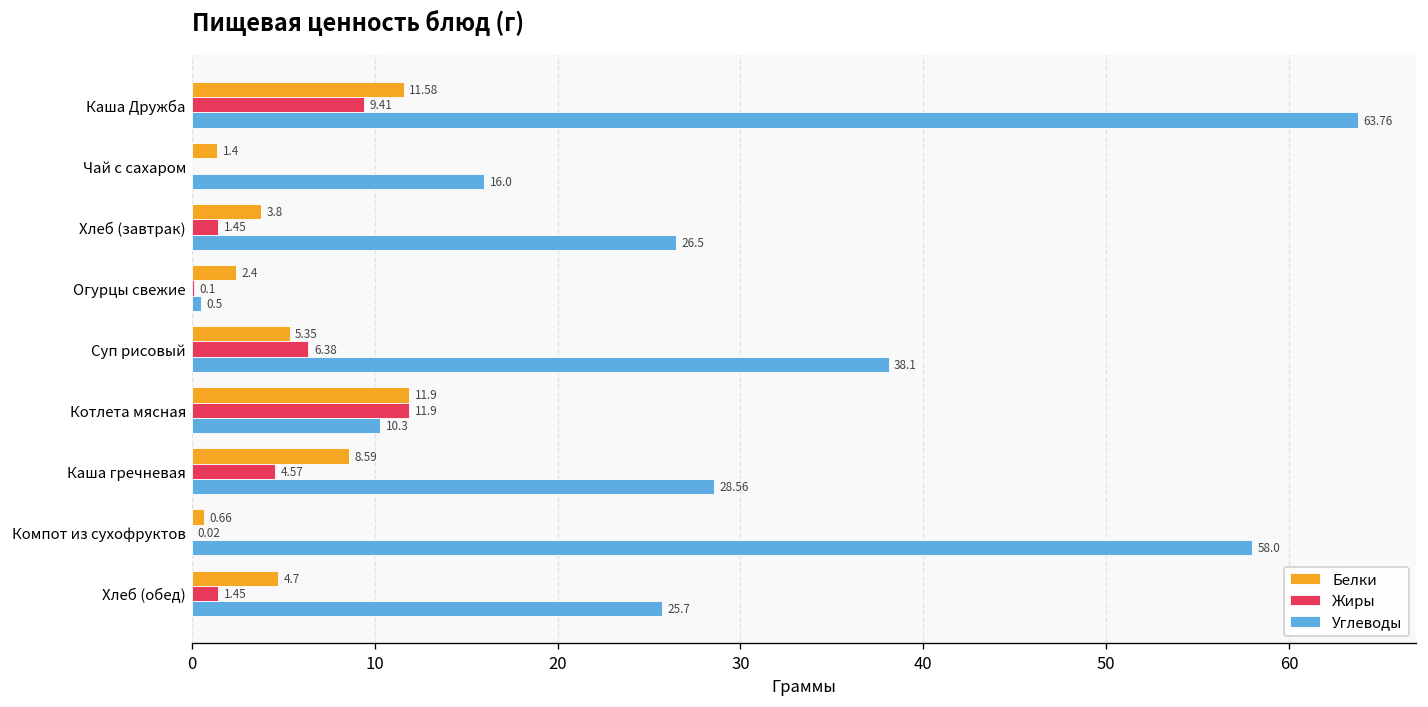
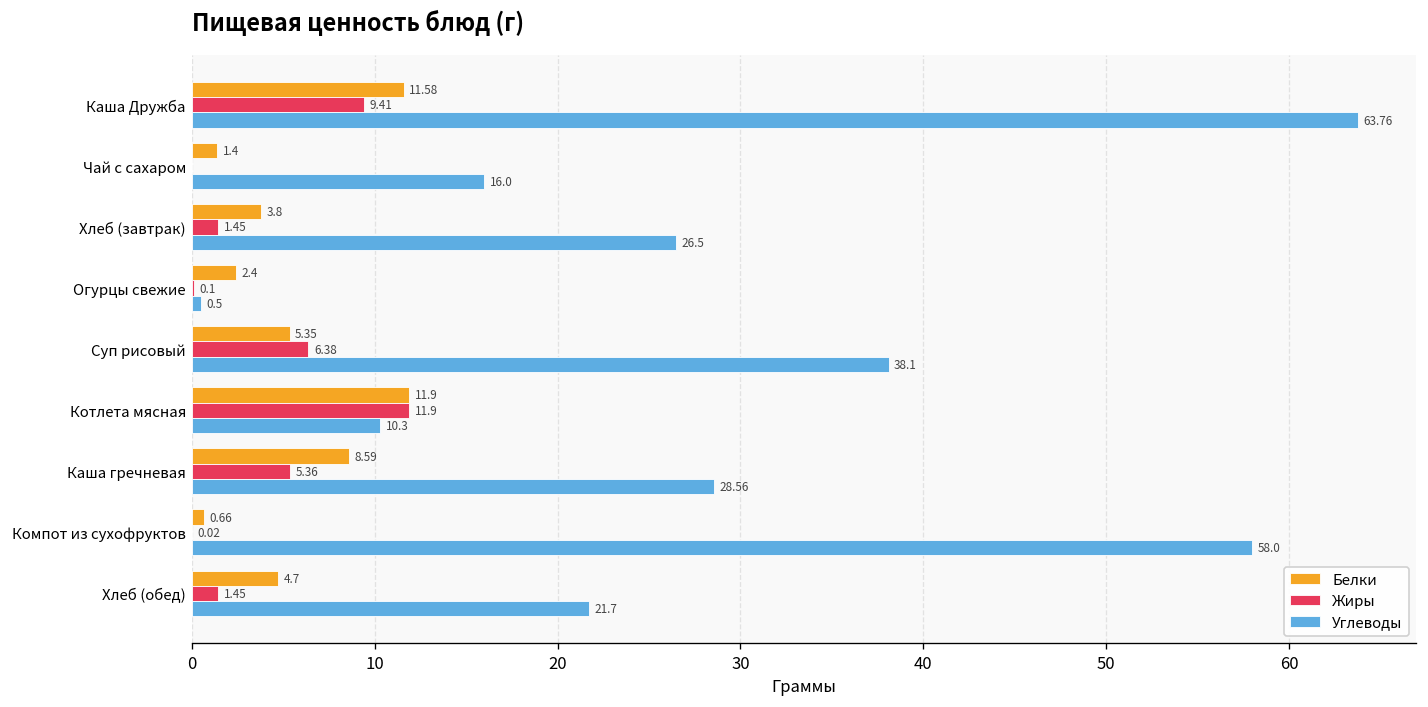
  {
    "Белки": {
      "Каша Дружба": 11.58,
      "Чай с сахаром": 1.4,
      "Хлеб (завтрак)": 3.8,
      "Огурцы свежие": 2.4,
      "Суп рисовый": 5.35,
      "Котлета мясная": 11.9,
      "Каша гречневая": 8.59,
      "Компот из сухофруктов": 0.66,
      "Хлеб (обед)": 4.7
    },
    "Жиры": {
      "Каша Дружба": 9.41,
      "Хлеб (завтрак)": 1.45,
      "Огурцы свежие": 0.1,
      "Суп рисовый": 6.38,
      "Котлета мясная": 11.9,
-     "Каша гречневая": 4.57,
+     "Каша гречневая": 5.36,
      "Компот из сухофруктов": 0.02,
      "Хлеб (обед)": 1.45
    },
    "Углеводы": {
      "Каша Дружба": 63.76,
      "Чай с сахаром": 16.0,
      "Хлеб (завтрак)": 26.5,
      "Огурцы свежие": 0.5,
      "Суп рисовый": 38.1,
      "Котлета мясная": 10.3,
      "Каша гречневая": 28.56,
      "Компот из сухофруктов": 58.0,
-     "Хлеб (обед)": 25.7
+     "Хлеб (обед)": 21.7
    }
  }
